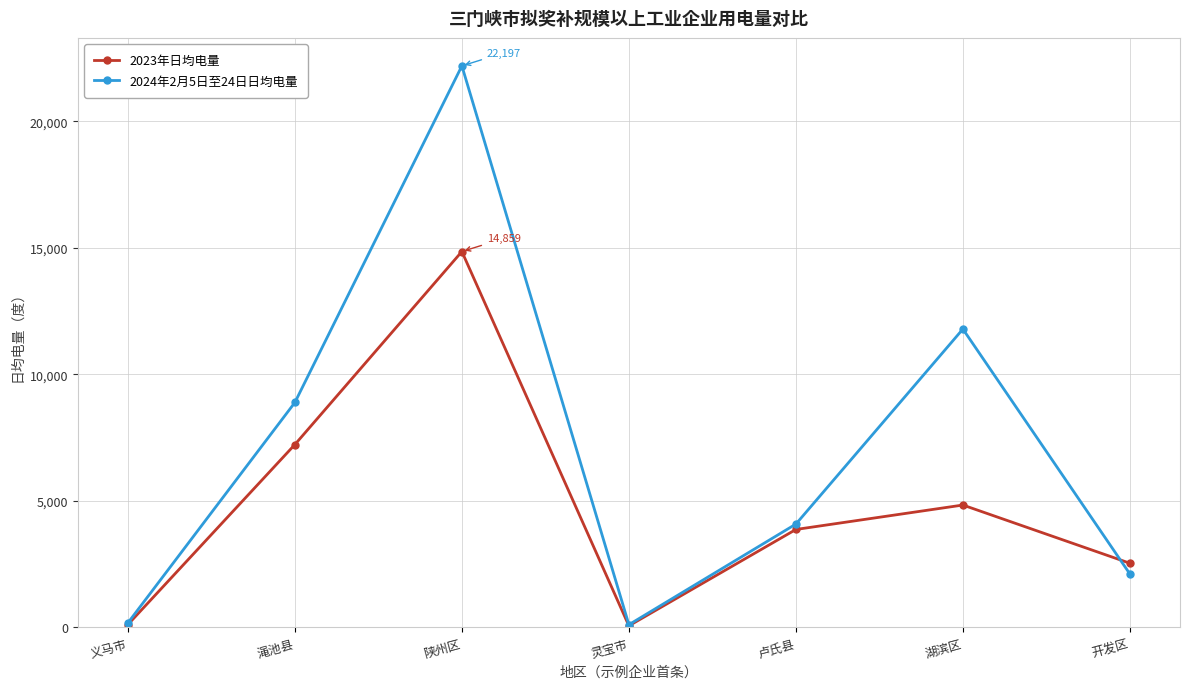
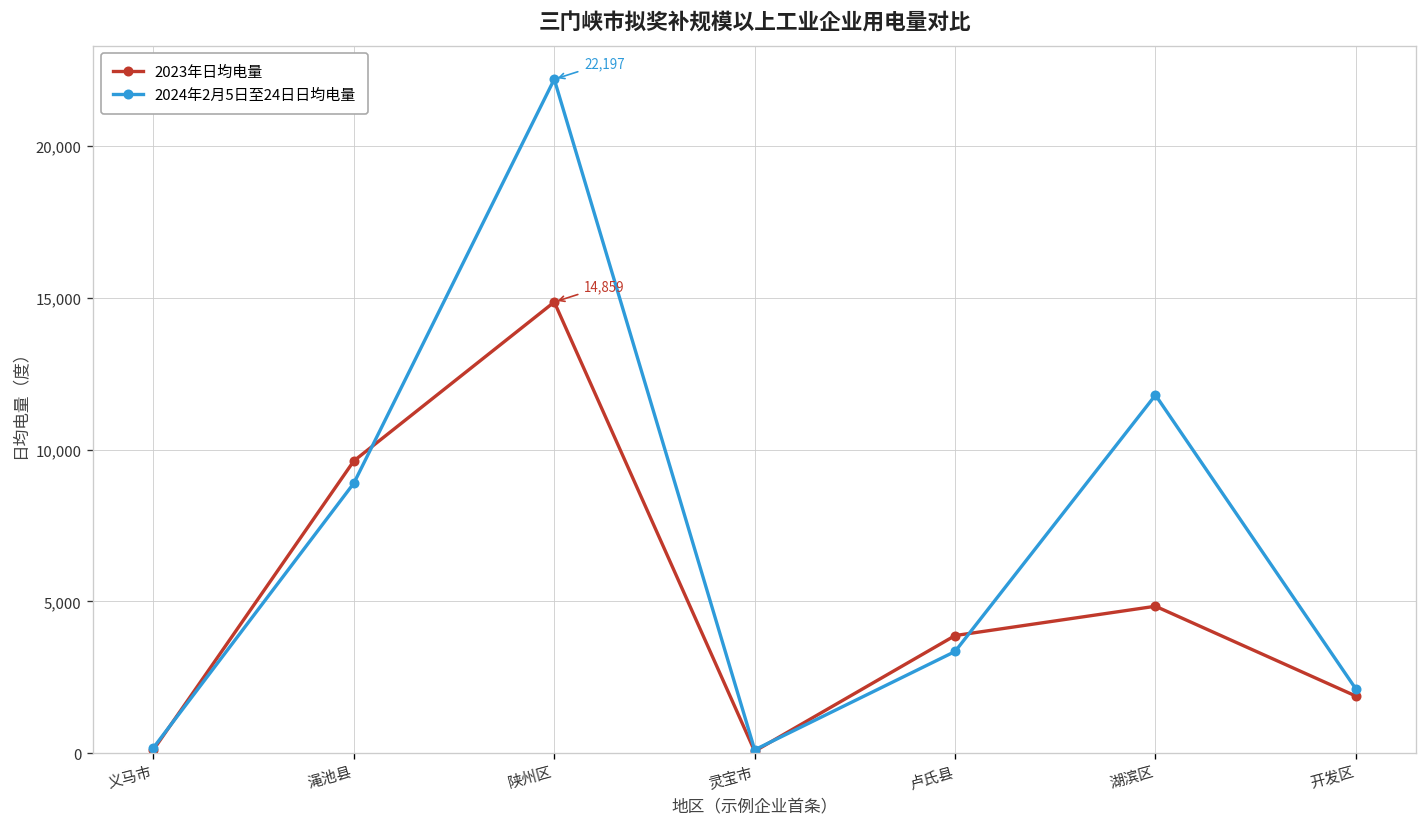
  {
    "2023年日均电量": {
-     "渑池县": "7,200",
+     "渑池县": "9,600",
      "卢氏县": "3,900",
      "湖滨区": "4,800",
-     "开发区": "2,500"
+     "开发区": "1,900"
    },
    "2024年2月5日至24日日均电量": {
      "渑池县": "8,900",
-     "卢氏县": "4,100",
+     "卢氏县": "3,300",
      "湖滨区": "11,800",
      "开发区": "2,100"
    }
  }
